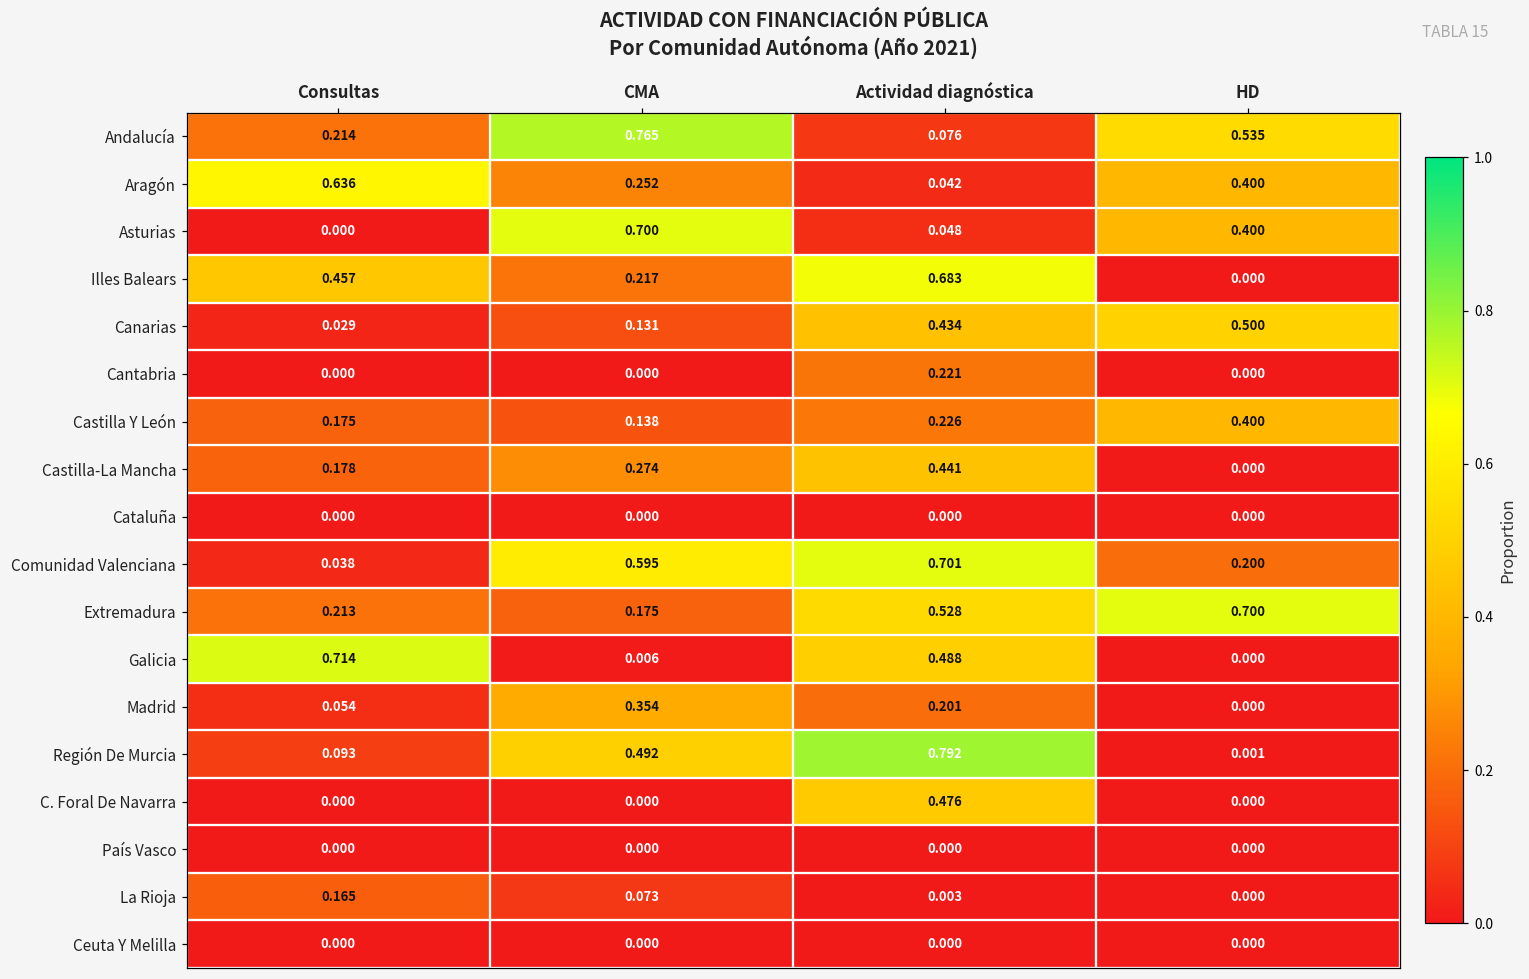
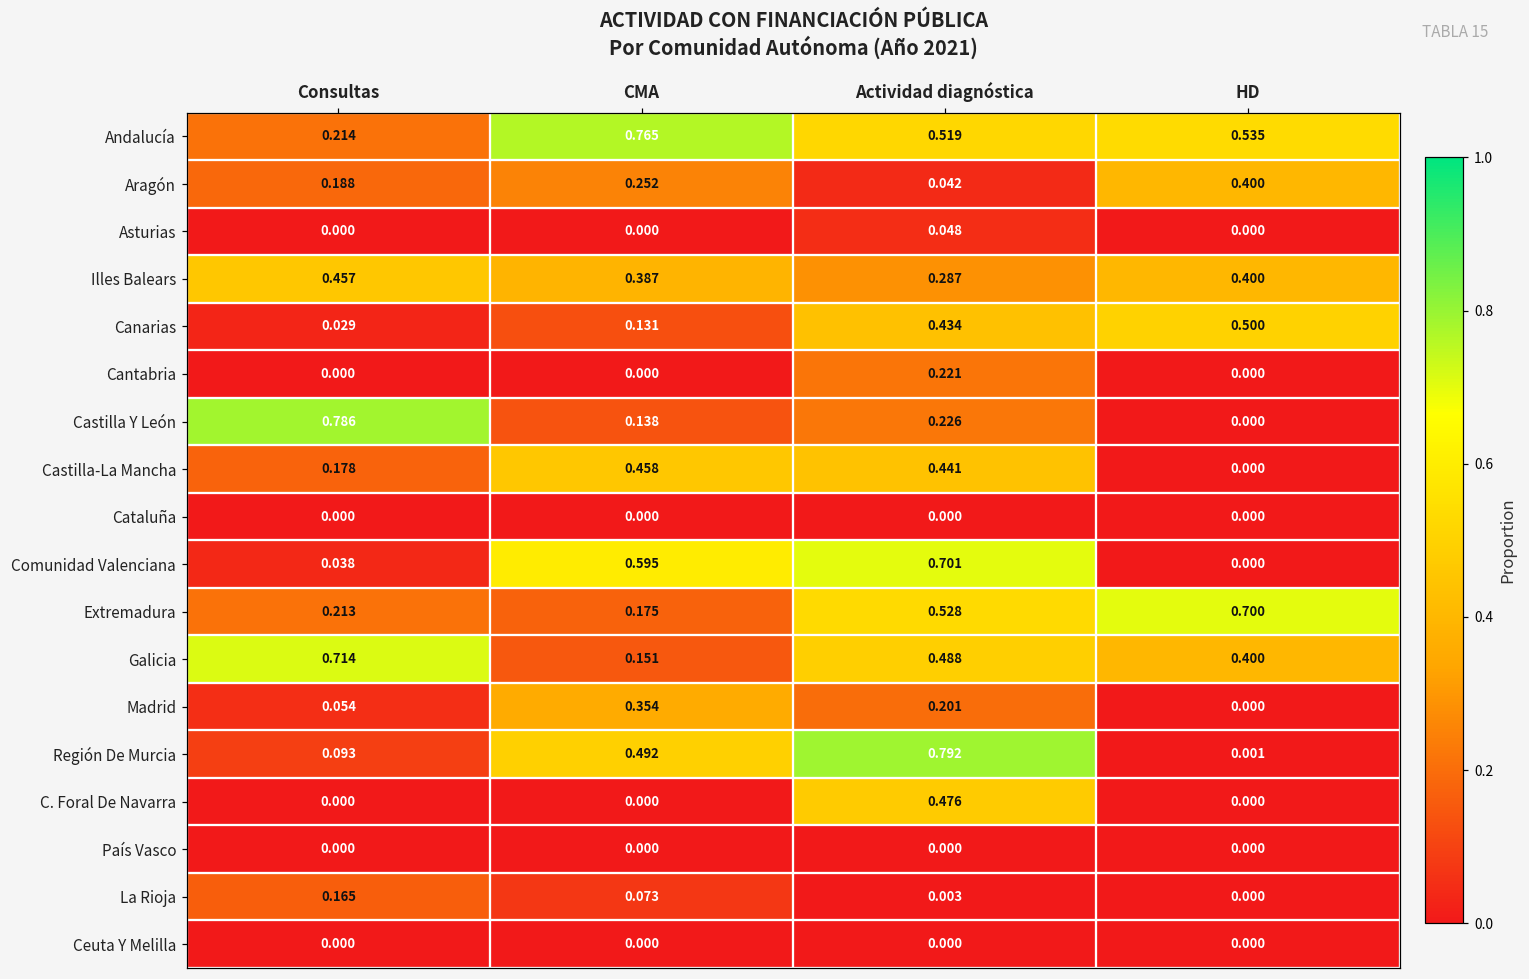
  {
    "Andalucía": {
      "Consultas": 0.214,
      "CMA": 0.765,
-     "Actividad diagnóstica": 0.076,
+     "Actividad diagnóstica": 0.519,
      "HD": 0.535
    },
    "Aragón": {
-     "Consultas": 0.636,
+     "Consultas": 0.188,
      "CMA": 0.252,
      "Actividad diagnóstica": 0.042,
      "HD": 0.400
    },
    "Asturias": {
      "Consultas": 0.000,
-     "CMA": 0.700,
+     "CMA": 0.000,
      "Actividad diagnóstica": 0.048,
-     "HD": 0.400
+     "HD": 0.000
    },
    "Illes Balears": {
      "Consultas": 0.457,
-     "CMA": 0.217,
-     "Actividad diagnóstica": 0.683,
-     "HD": 0.000
+     "CMA": 0.387,
+     "Actividad diagnóstica": 0.287,
+     "HD": 0.400
    },
    "Canarias": {
      "Consultas": 0.029,
      "CMA": 0.131,
      "Actividad diagnóstica": 0.434,
      "HD": 0.500
    },
    "Cantabria": {
      "Consultas": 0.000,
      "CMA": 0.000,
      "Actividad diagnóstica": 0.221,
      "HD": 0.000
    },
    "Castilla Y León": {
-     "Consultas": 0.175,
+     "Consultas": 0.786,
      "CMA": 0.138,
      "Actividad diagnóstica": 0.226,
-     "HD": 0.400
+     "HD": 0.000
    },
    "Castilla-La Mancha": {
      "Consultas": 0.178,
-     "CMA": 0.274,
+     "CMA": 0.458,
      "Actividad diagnóstica": 0.441,
      "HD": 0.000
    },
    "Cataluña": {
      "Consultas": 0.000,
      "CMA": 0.000,
      "Actividad diagnóstica": 0.000,
      "HD": 0.000
    },
    "Comunidad Valenciana": {
      "Consultas": 0.038,
      "CMA": 0.595,
      "Actividad diagnóstica": 0.701,
-     "HD": 0.200
+     "HD": 0.000
    },
    "Extremadura": {
      "Consultas": 0.213,
      "CMA": 0.175,
      "Actividad diagnóstica": 0.528,
      "HD": 0.700
    },
    "Galicia": {
      "Consultas": 0.714,
-     "CMA": 0.006,
+     "CMA": 0.151,
      "Actividad diagnóstica": 0.488,
-     "HD": 0.000
+     "HD": 0.400
    },
    "Madrid": {
      "Consultas": 0.054,
      "CMA": 0.354,
      "Actividad diagnóstica": 0.201,
      "HD": 0.000
    },
    "Región De Murcia": {
      "Consultas": 0.093,
      "CMA": 0.492,
      "Actividad diagnóstica": 0.792,
      "HD": 0.001
    },
    "C. Foral De Navarra": {
      "Consultas": 0.000,
      "CMA": 0.000,
      "Actividad diagnóstica": 0.476,
      "HD": 0.000
    },
    "País Vasco": {
      "Consultas": 0.000,
      "CMA": 0.000,
      "Actividad diagnóstica": 0.000,
      "HD": 0.000
    },
    "La Rioja": {
      "Consultas": 0.165,
      "CMA": 0.073,
      "Actividad diagnóstica": 0.003,
      "HD": 0.000
    },
    "Ceuta Y Melilla": {
      "Consultas": 0.000,
      "CMA": 0.000,
      "Actividad diagnóstica": 0.000,
      "HD": 0.000
    }
  }
